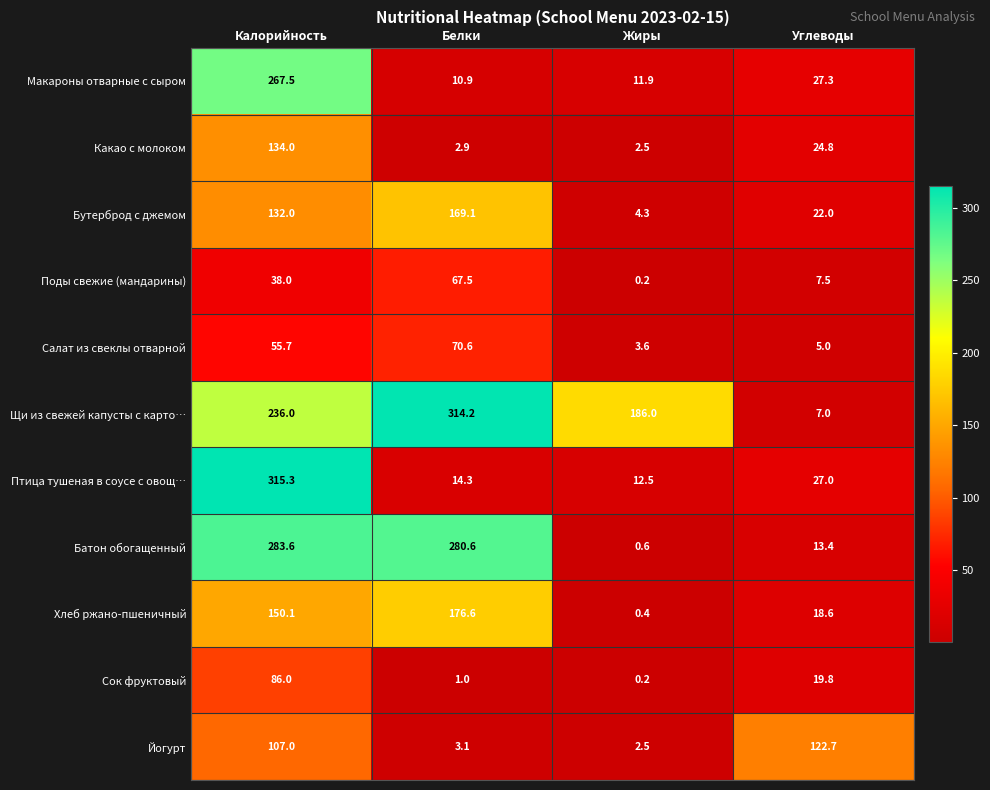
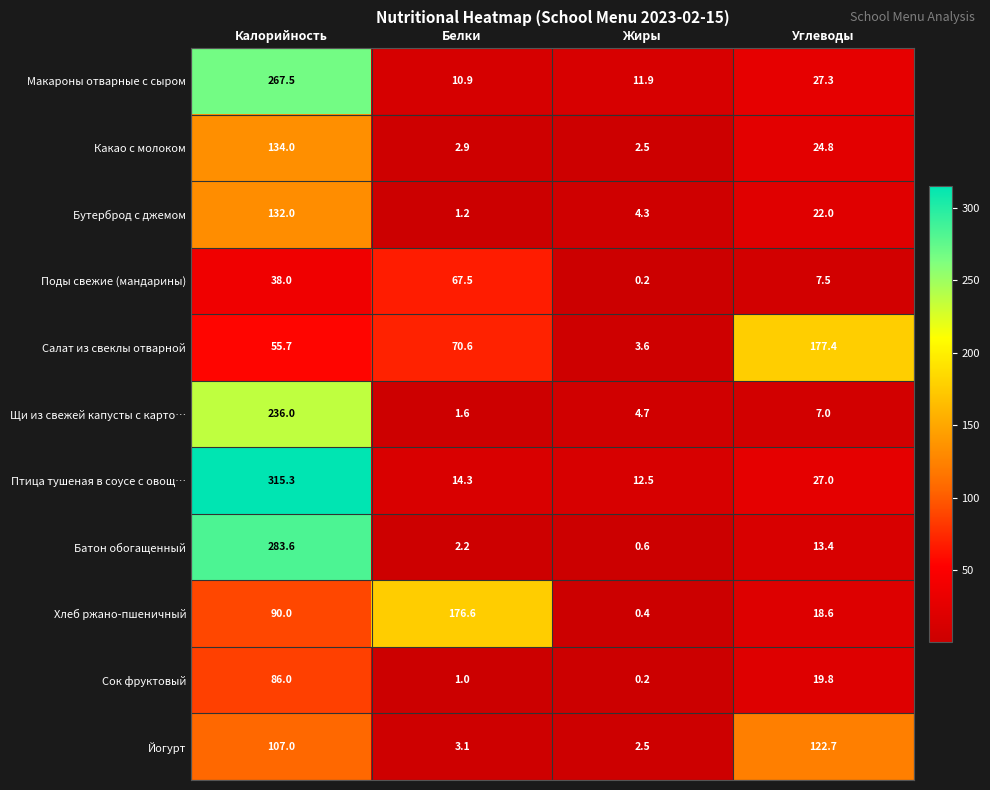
  {
    "Макароны отварные с сыром": {
      "Калорийность": 267.5,
      "Белки": 10.9,
      "Жиры": 11.9,
      "Углеводы": 27.3
    },
    "Какао с молоком": {
      "Калорийность": 134.0,
      "Белки": 2.9,
      "Жиры": 2.5,
      "Углеводы": 24.8
    },
    "Бутерброд с джемом": {
      "Калорийность": 132.0,
-     "Белки": 169.1,
+     "Белки": 1.2,
      "Жиры": 4.3,
      "Углеводы": 22.0
    },
    "Поды свежие (мандарины)": {
      "Калорийность": 38.0,
      "Белки": 67.5,
      "Жиры": 0.2,
      "Углеводы": 7.5
    },
    "Салат из свеклы отварной": {
      "Калорийность": 55.7,
      "Белки": 70.6,
      "Жиры": 3.6,
-     "Углеводы": 5.0
+     "Углеводы": 177.4
    },
    "Щи из свежей капусты с карто…": {
      "Калорийность": 236.0,
-     "Белки": 314.2,
-     "Жиры": 186.0,
+     "Белки": 1.6,
+     "Жиры": 4.7,
      "Углеводы": 7.0
    },
    "Птица тушеная в соусе с овощ…": {
      "Калорийность": 315.3,
      "Белки": 14.3,
      "Жиры": 12.5,
      "Углеводы": 27.0
    },
    "Батон обогащенный": {
      "Калорийность": 283.6,
-     "Белки": 280.6,
+     "Белки": 2.2,
      "Жиры": 0.6,
      "Углеводы": 13.4
    },
    "Хлеб ржано-пшеничный": {
-     "Калорийность": 150.1,
+     "Калорийность": 90.0,
      "Белки": 176.6,
      "Жиры": 0.4,
      "Углеводы": 18.6
    },
    "Сок фруктовый": {
      "Калорийность": 86.0,
      "Белки": 1.0,
      "Жиры": 0.2,
      "Углеводы": 19.8
    },
    "Йогурт": {
      "Калорийность": 107.0,
      "Белки": 3.1,
      "Жиры": 2.5,
      "Углеводы": 122.7
    }
  }
